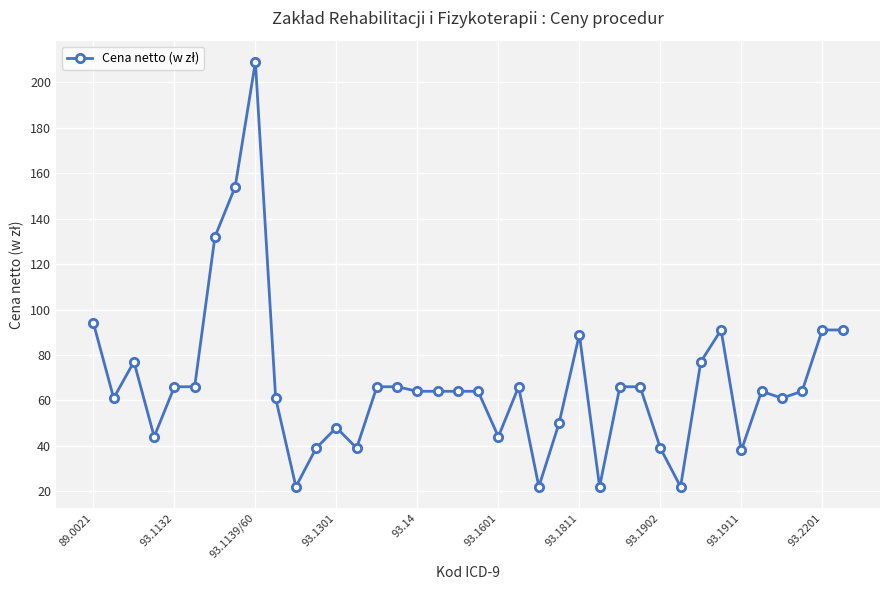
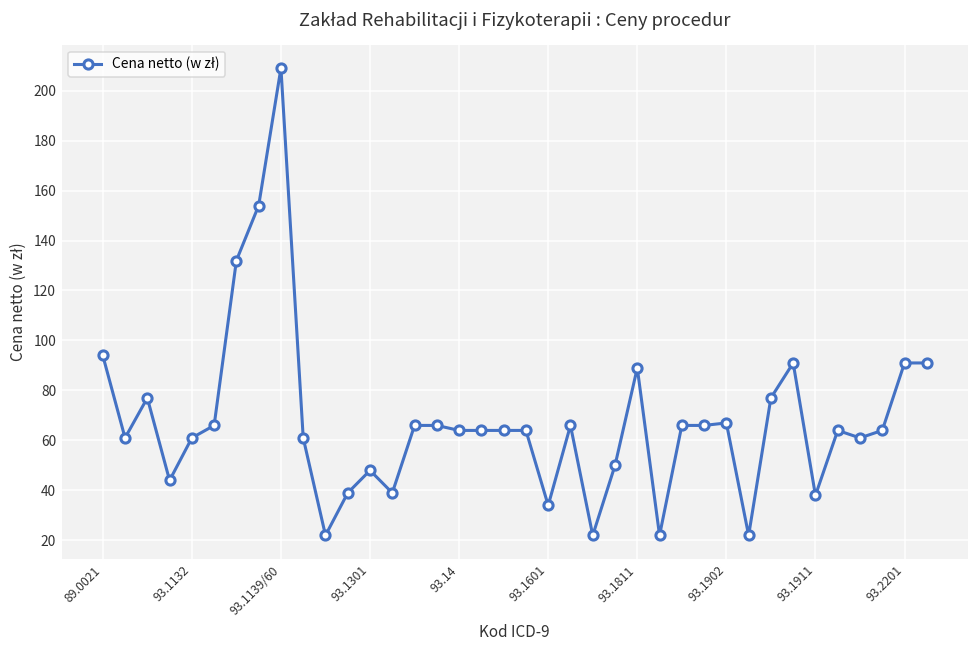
  {
    "89.0021": 94,
-   "93.1132": 66,
+   "93.1132": 61,
    "93.1139/60": 209,
    "93.1301": 48,
    "93.14": 64,
-   "93.1601": 44,
+   "93.1601": 34,
    "93.1811": 89,
-   "93.1902": 39,
+   "93.1902": 67,
    "93.1911": 38,
    "93.2201": 91
  }
